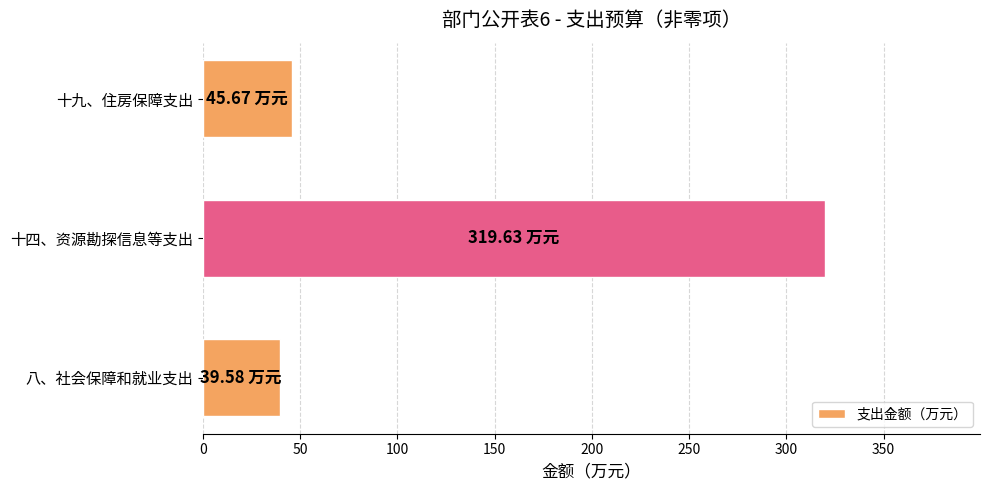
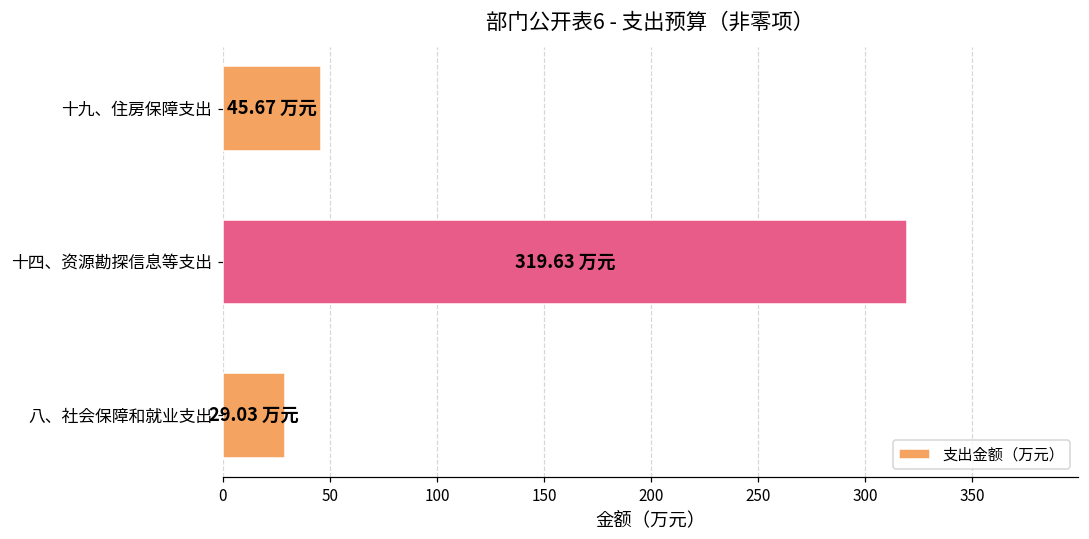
  {
    "十九、住房保障支出": 45.67,
    "十四、资源勘探信息等支出": 319.63,
-   "八、社会保障和就业支出": 39.58
+   "八、社会保障和就业支出": 29.03
  }
